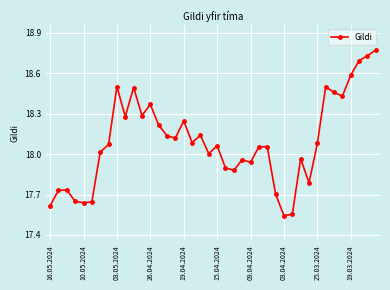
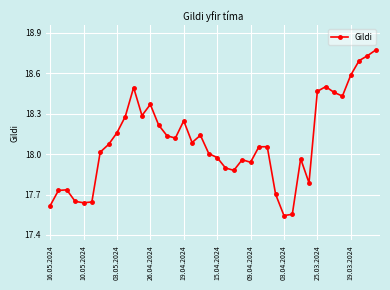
  {
    "16.05.2024": 17.62,
    "10.05.2024": 17.64,
-   "03.05.2024": 18.50,
+   "03.05.2024": 18.16,
    "26.04.2024": 18.37,
    "19.04.2024": 18.25,
-   "15.04.2024": 18.06,
+   "15.04.2024": 17.97,
    "09.04.2024": 17.94,
    "03.04.2024": 17.54,
-   "25.03.2024": 18.08,
+   "25.03.2024": 18.47,
    "19.03.2024": 18.59
  }
